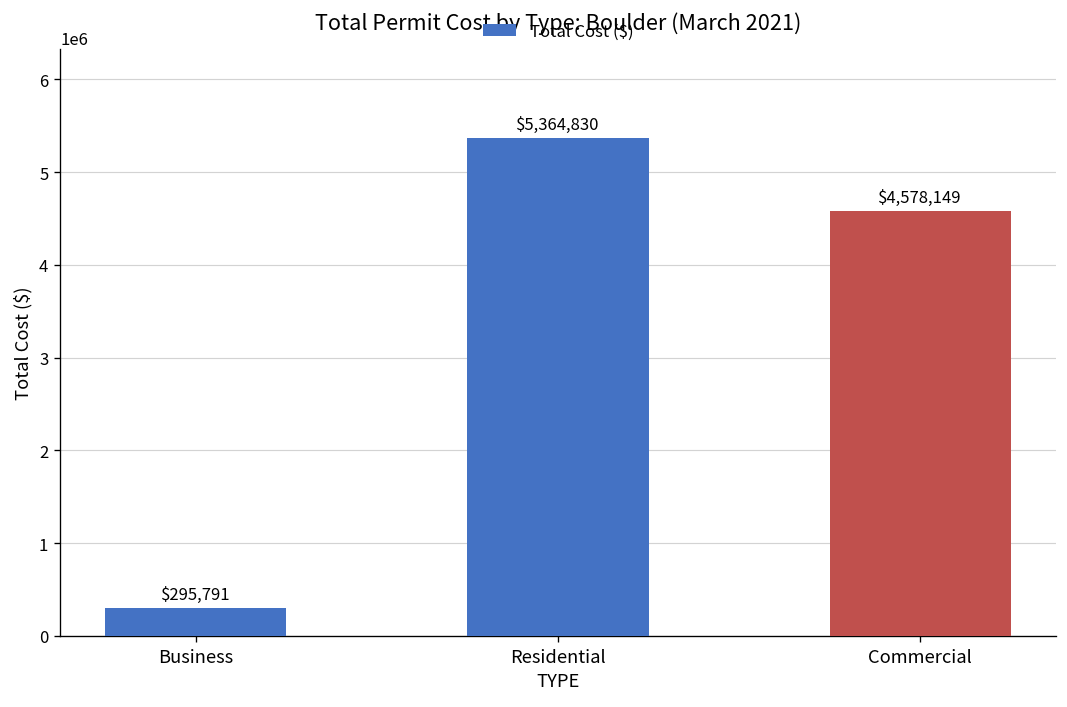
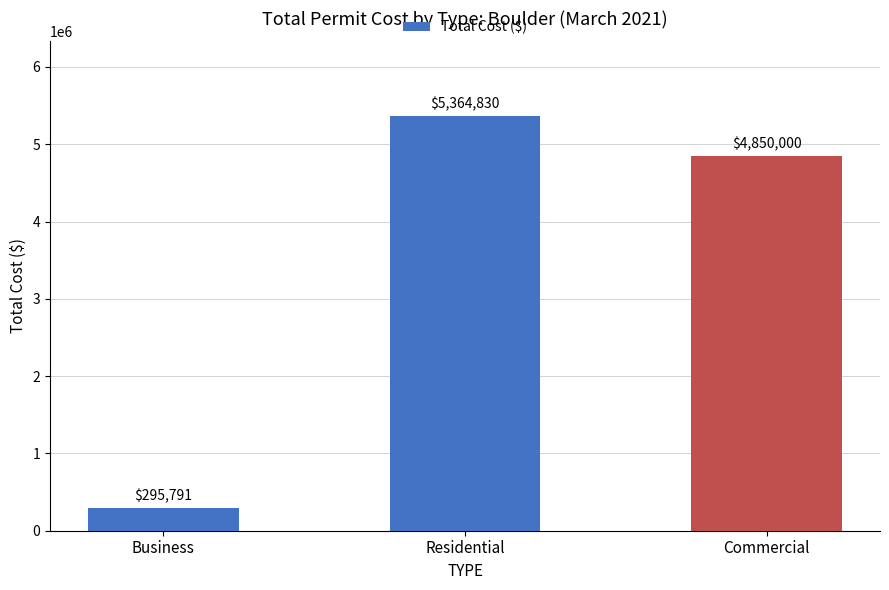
  {
    "Business": "$295,791",
    "Residential": "$5,364,830",
-   "Commercial": "$4,578,149"
+   "Commercial": "$4,850,000"
  }
